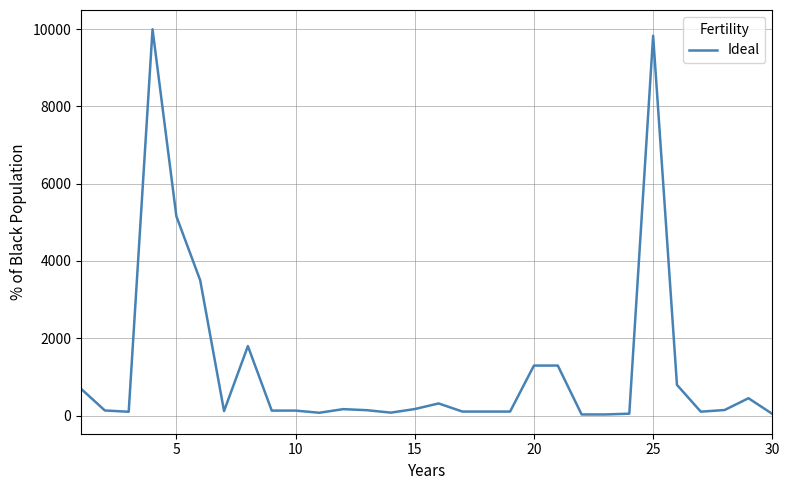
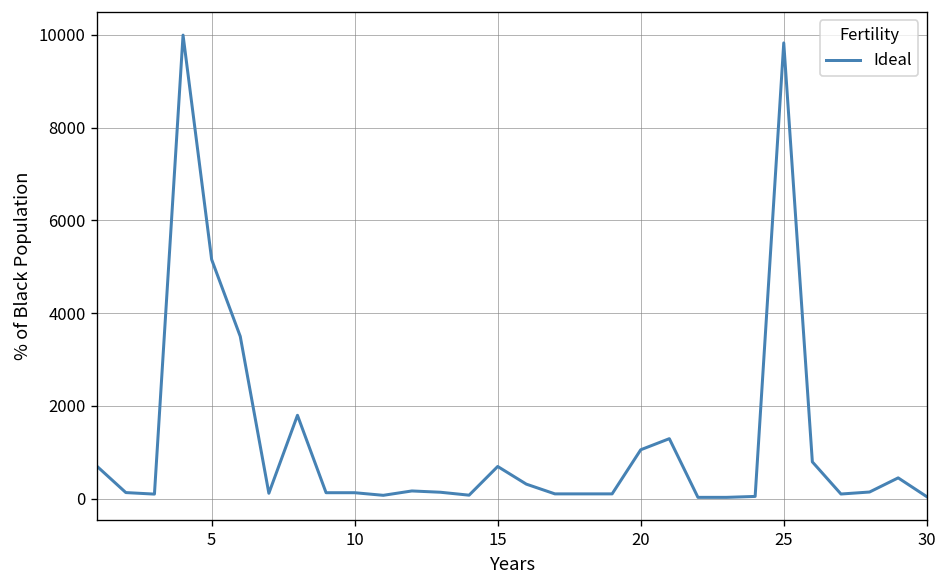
  {
    "5": 5200,
    "10": 100,
-   "15": 200,
-   "20": 1300,
+   "15": 700,
+   "20": 1100,
    "25": 9800,
    "30": 0
  }
